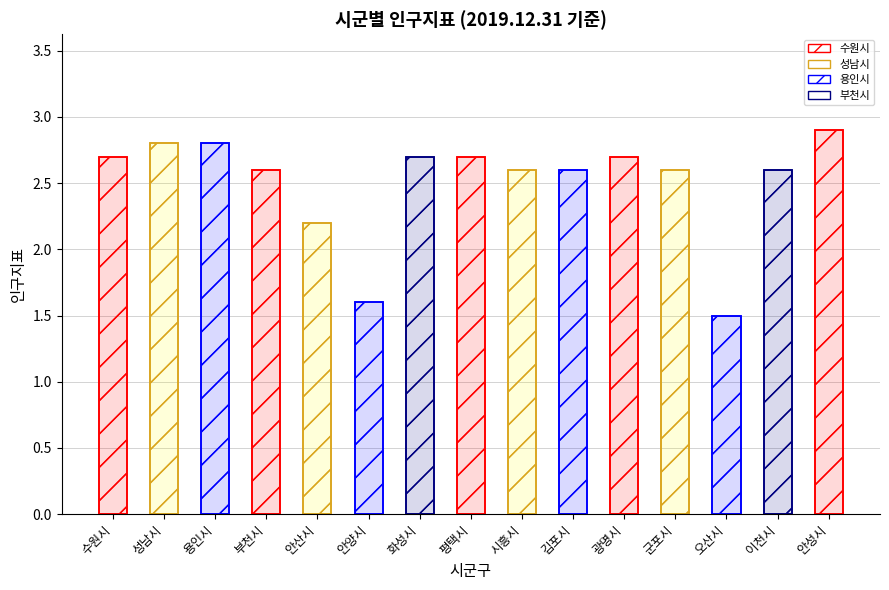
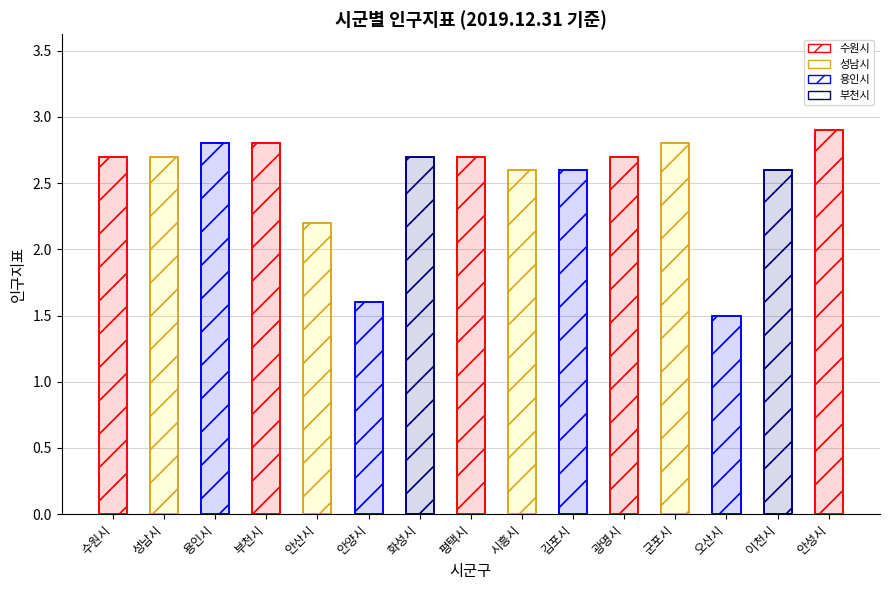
  {
    "수원시": 2.7,
-   "성남시": 2.8,
+   "성남시": 2.7,
    "용인시": 2.8,
-   "부천시": 2.6,
+   "부천시": 2.8,
    "안산시": 2.2,
    "안양시": 1.6,
    "화성시": 2.7,
    "평택시": 2.7,
    "시흥시": 2.6,
    "김포시": 2.6,
    "광명시": 2.7,
-   "군포시": 2.6,
+   "군포시": 2.8,
    "오산시": 1.5,
    "이천시": 2.6,
    "안성시": 2.9
  }
